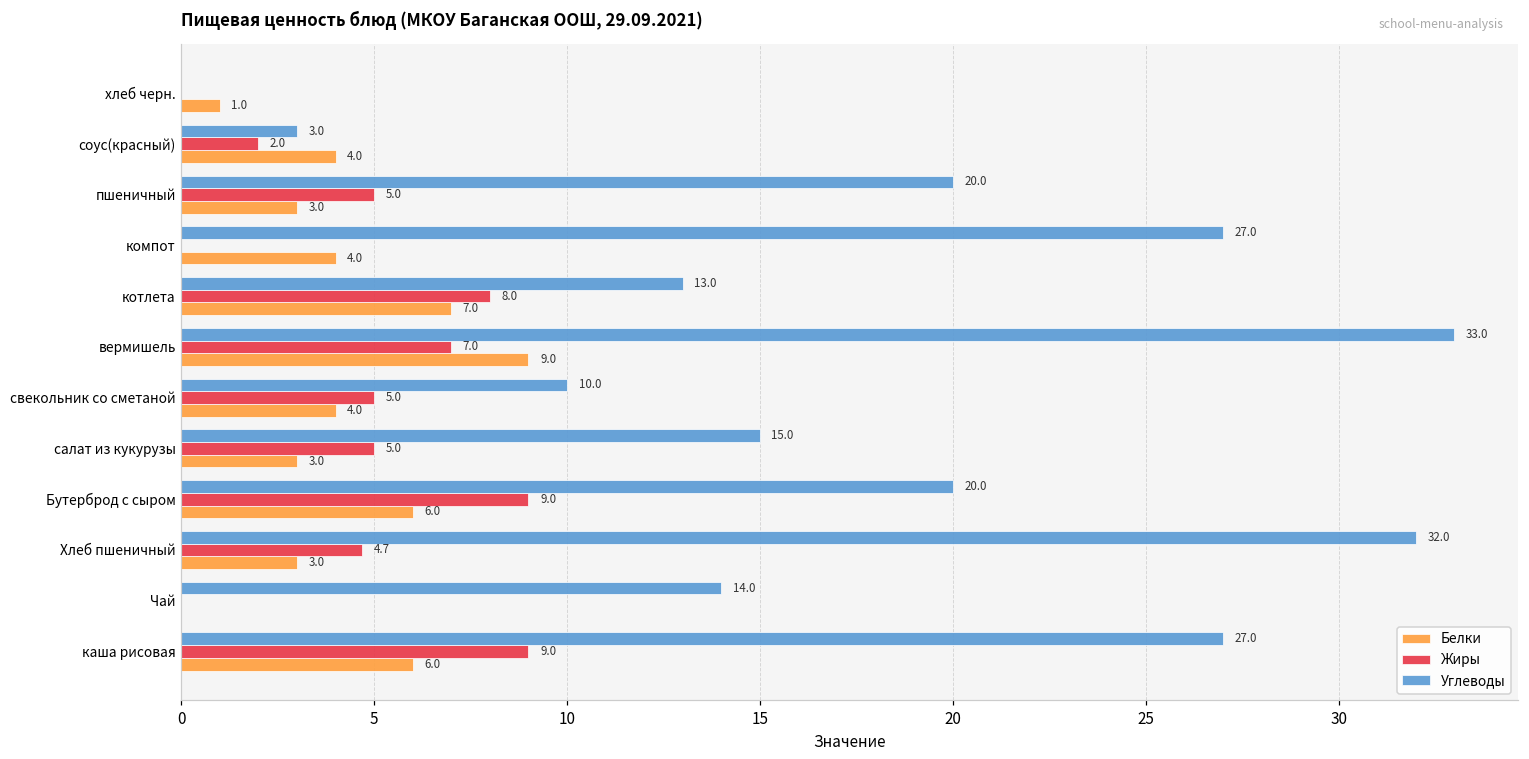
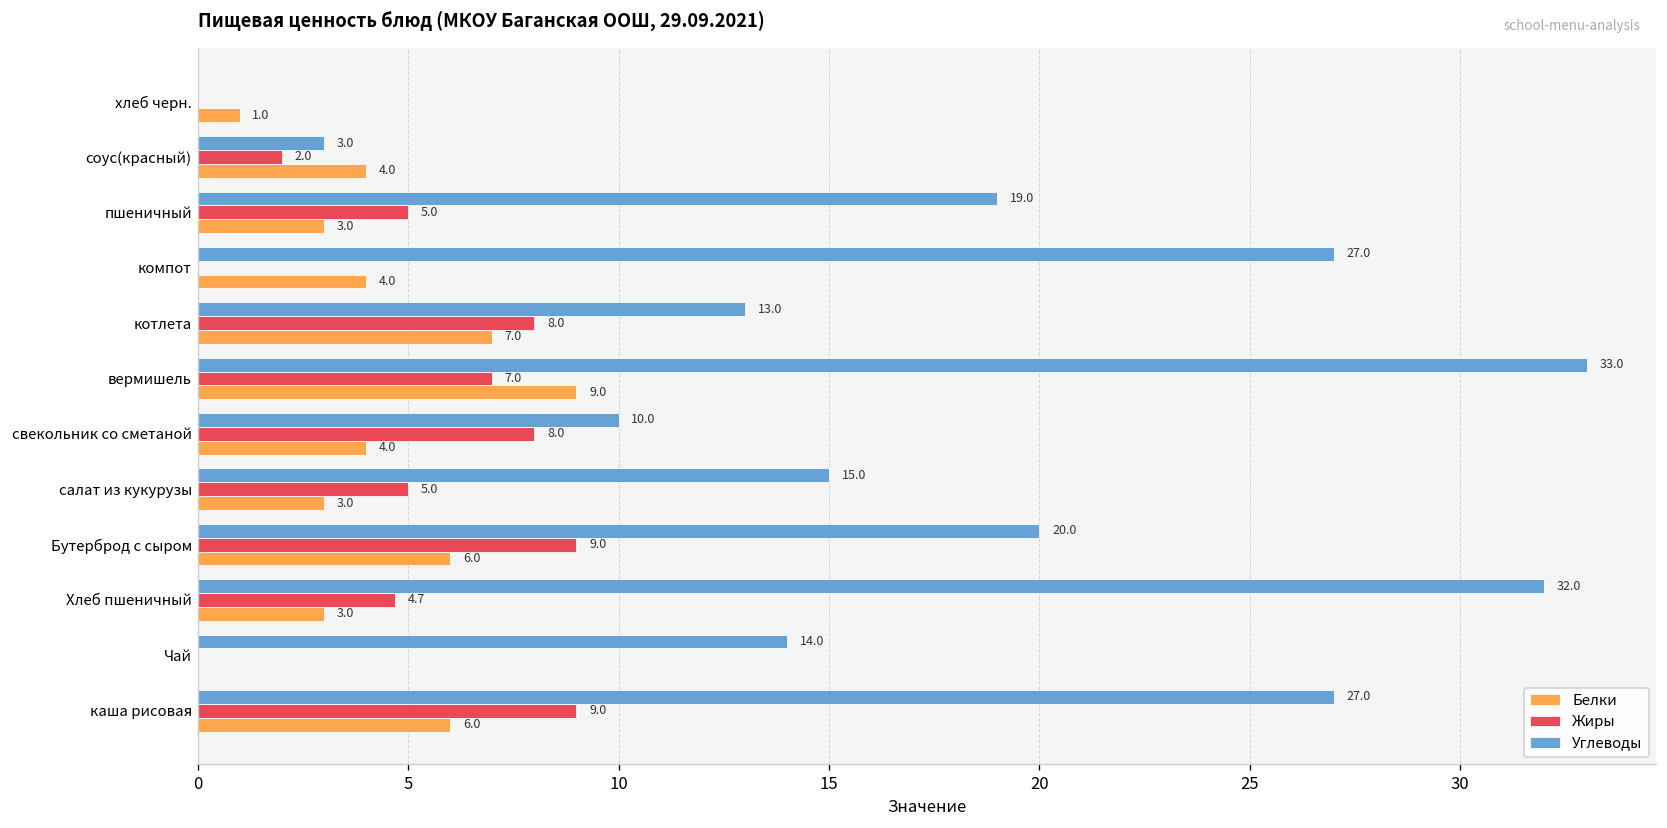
  {
    "Белки": {
      "хлеб черн.": 1.0,
      "соус(красный)": 4.0,
      "пшеничный": 3.0,
      "компот": 4.0,
      "котлета": 7.0,
      "вермишель": 9.0,
      "свекольник со сметаной": 4.0,
      "салат из кукурузы": 3.0,
      "Бутерброд с сыром": 6.0,
      "Хлеб пшеничный": 3.0,
      "каша рисовая": 6.0
    },
    "Жиры": {
      "соус(красный)": 2.0,
      "пшеничный": 5.0,
      "котлета": 8.0,
      "вермишель": 7.0,
-     "свекольник со сметаной": 5.0,
+     "свекольник со сметаной": 8.0,
      "салат из кукурузы": 5.0,
      "Бутерброд с сыром": 9.0,
      "Хлеб пшеничный": 4.7,
      "каша рисовая": 9.0
    },
    "Углеводы": {
      "соус(красный)": 3.0,
-     "пшеничный": 20.0,
+     "пшеничный": 19.0,
      "компот": 27.0,
      "котлета": 13.0,
      "вермишель": 33.0,
      "свекольник со сметаной": 10.0,
      "салат из кукурузы": 15.0,
      "Бутерброд с сыром": 20.0,
      "Хлеб пшеничный": 32.0,
      "Чай": 14.0,
      "каша рисовая": 27.0
    }
  }
